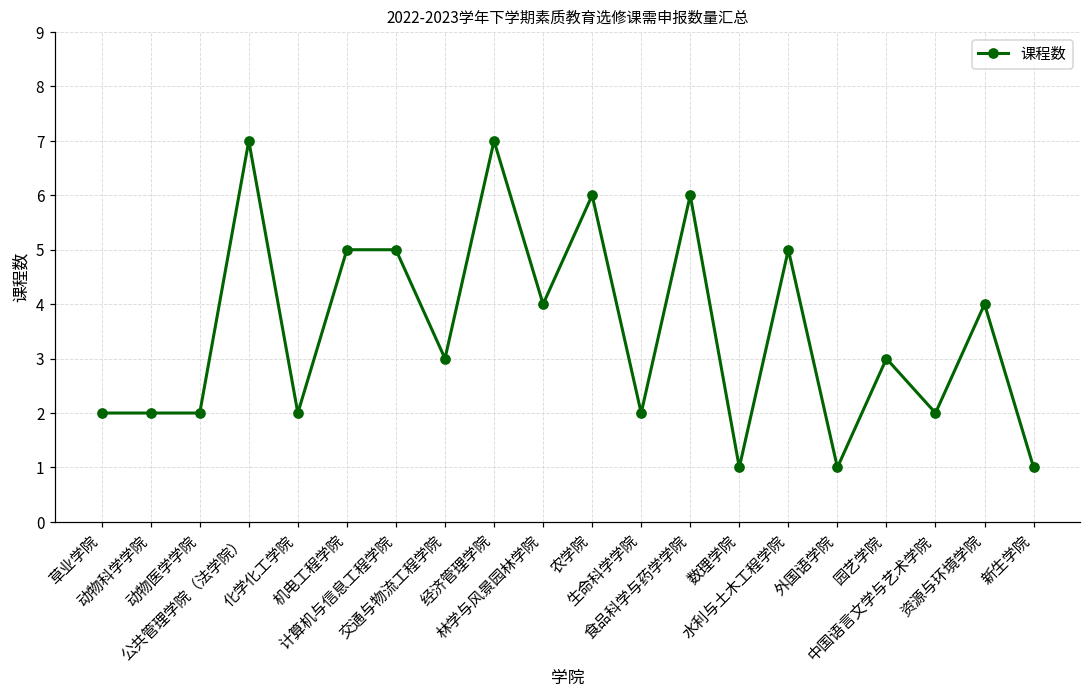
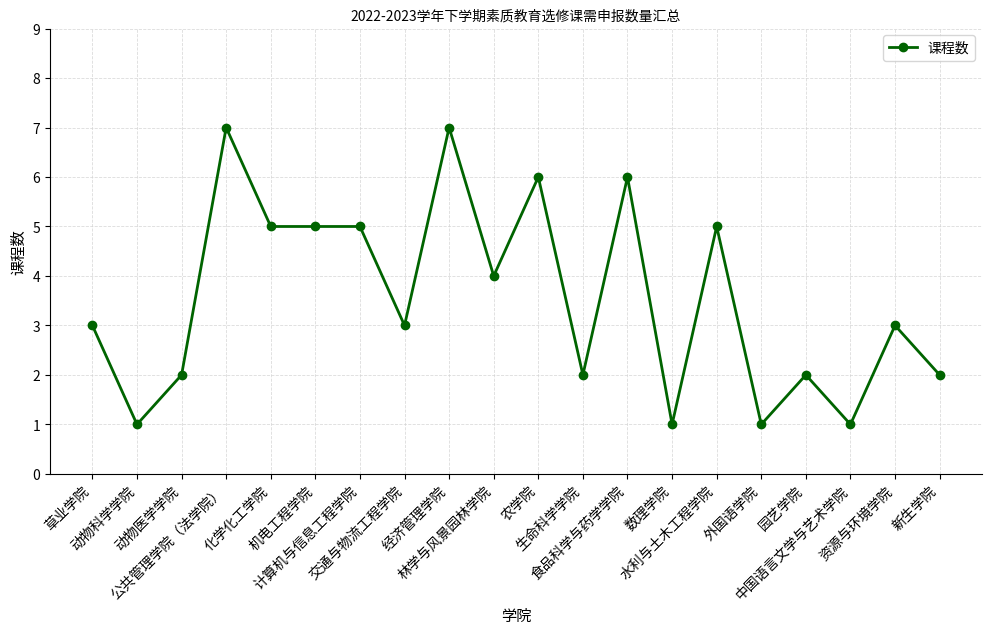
  {
-   "草业学院": 2,
-   "动物科学学院": 2,
+   "草业学院": 3,
+   "动物科学学院": 1,
    "动物医学学院": 2,
    "公共管理学院（法学院）": 7,
-   "化学化工学院": 2,
+   "化学化工学院": 5,
    "机电工程学院": 5,
    "计算机与信息工程学院": 5,
    "交通与物流工程学院": 3,
    "经济管理学院": 7,
    "林学与风景园林学院": 4,
    "农学院": 6,
    "生命科学学院": 2,
    "食品科学与药学学院": 6,
    "数理学院": 1,
    "水利与土木工程学院": 5,
    "外国语学院": 1,
-   "园艺学院": 3,
-   "中国语言文学与艺术学院": 2,
-   "资源与环境学院": 4,
-   "新生学院": 1
+   "园艺学院": 2,
+   "中国语言文学与艺术学院": 1,
+   "资源与环境学院": 3,
+   "新生学院": 2
  }
